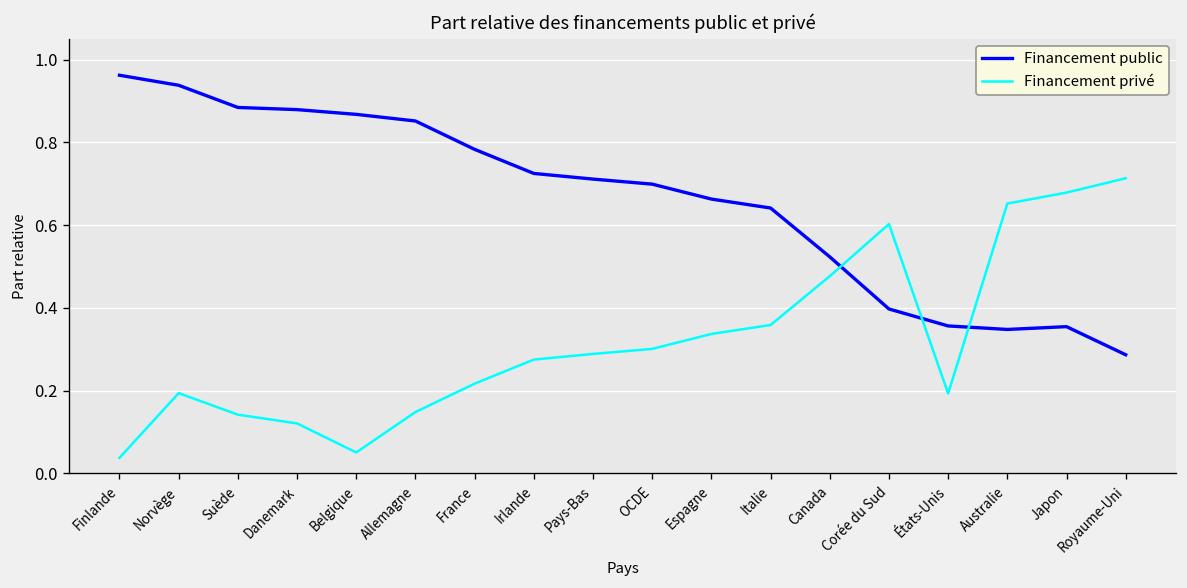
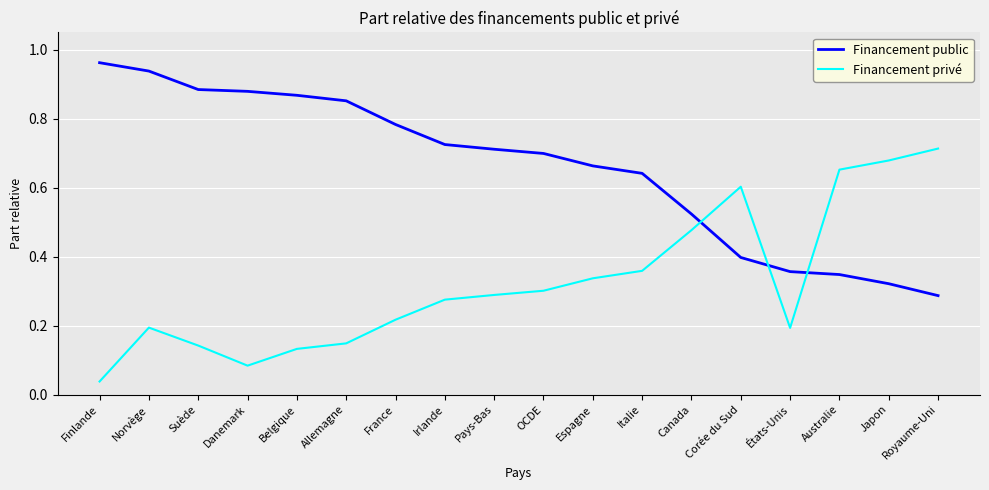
  {
    "Financement public": {
      "Finlande": 0.96,
      "Norvège": 0.94,
      "Suède": 0.88,
      "Danemark": 0.88,
      "Belgique": 0.87,
      "Allemagne": 0.85,
      "France": 0.78,
      "Irlande": 0.72,
      "Pays-Bas": 0.71,
      "OCDE": 0.70,
      "Espagne": 0.66,
      "Italie": 0.64,
      "Canada": 0.52,
      "Corée du Sud": 0.40,
      "États-Unis": 0.36,
      "Australie": 0.35,
-     "Japon": 0.35,
+     "Japon": 0.32,
      "Royaume-Uni": 0.29
    },
    "Financement privé": {
      "Finlande": 0.04,
      "Norvège": 0.19,
      "Suède": 0.14,
-     "Danemark": 0.12,
-     "Belgique": 0.05,
+     "Danemark": 0.08,
+     "Belgique": 0.13,
      "Allemagne": 0.15,
      "France": 0.22,
      "Irlande": 0.28,
      "Pays-Bas": 0.29,
      "OCDE": 0.30,
      "Espagne": 0.34,
      "Italie": 0.36,
      "Canada": 0.48,
      "Corée du Sud": 0.60,
      "États-Unis": 0.19,
      "Australie": 0.65,
      "Japon": 0.68,
      "Royaume-Uni": 0.71
    }
  }
